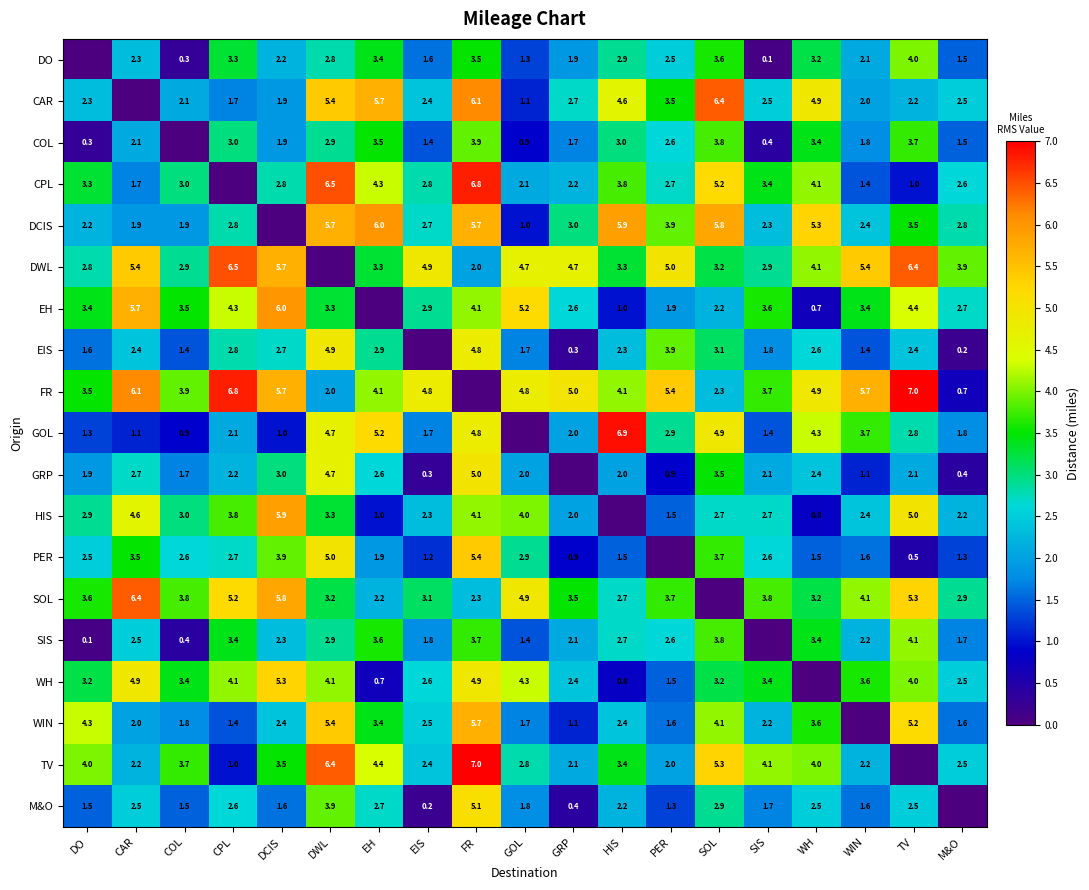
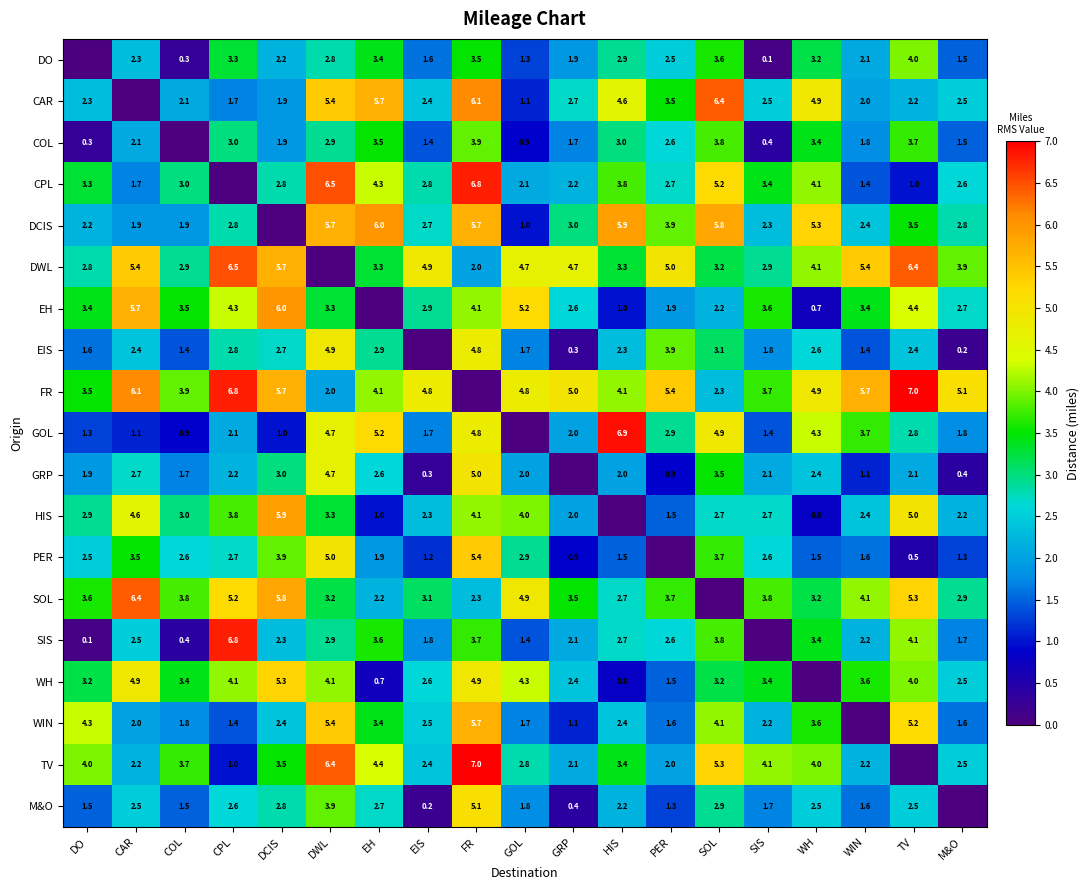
  {
    "FR": {
      "DO": 3.5,
      "CAR": 6.1,
      "COL": 3.9,
      "CPL": 6.8,
      "DCIS": 5.7,
      "DWL": 2.0,
      "EH": 4.1,
      "EIS": 4.8,
      "GOL": 4.8,
      "GRP": 5.0,
      "HIS": 4.1,
      "PER": 5.4,
      "SOL": 2.3,
      "SIS": 3.7,
      "WH": 4.9,
      "WIN": 5.7,
      "TV": 7.0,
-     "M&O": 0.7
+     "M&O": 5.1
    },
    "SIS": {
      "DO": 0.1,
      "CAR": 2.5,
      "COL": 0.4,
-     "CPL": 3.4,
+     "CPL": 6.8,
      "DCIS": 2.3,
      "DWL": 2.9,
      "EH": 3.6,
      "EIS": 1.8,
      "FR": 3.7,
      "GOL": 1.4,
      "GRP": 2.1,
      "HIS": 2.7,
      "PER": 2.6,
      "SOL": 3.8,
      "WH": 3.4,
      "WIN": 2.2,
      "TV": 4.1,
      "M&O": 1.7
    },
    "M&O": {
      "DO": 1.5,
      "CAR": 2.5,
      "COL": 1.5,
      "CPL": 2.6,
-     "DCIS": 1.6,
+     "DCIS": 2.8,
      "DWL": 3.9,
      "EH": 2.7,
      "EIS": 0.2,
      "FR": 5.1,
      "GOL": 1.8,
      "GRP": 0.4,
      "HIS": 2.2,
      "PER": 1.3,
      "SOL": 2.9,
      "SIS": 1.7,
      "WH": 2.5,
      "WIN": 1.6,
      "TV": 2.5
    }
  }
